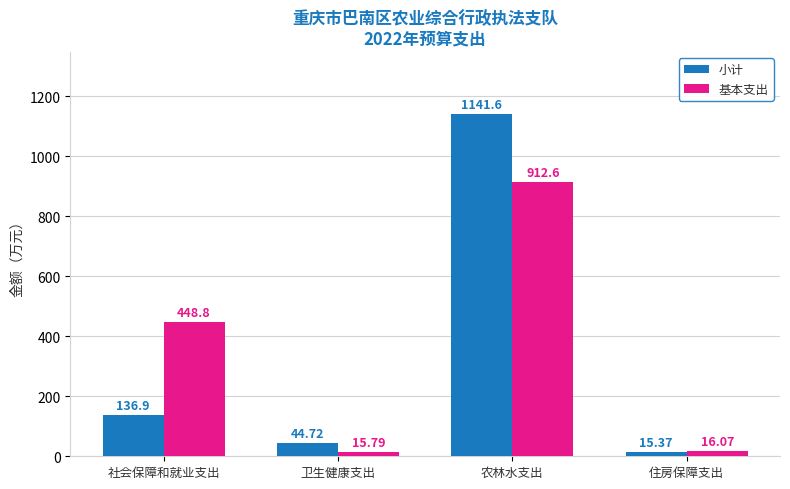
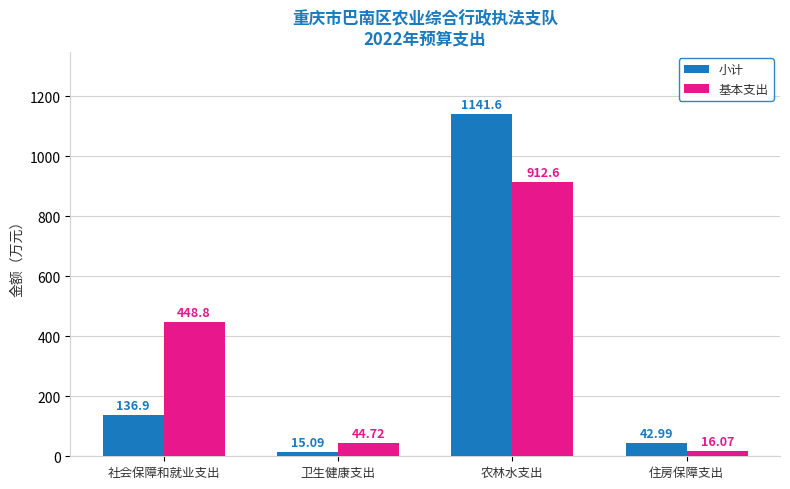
  {
    "小计": {
      "社会保障和就业支出": 136.9,
-     "卫生健康支出": 44.72,
+     "卫生健康支出": 15.09,
      "农林水支出": 1141.6,
-     "住房保障支出": 15.37
+     "住房保障支出": 42.99
    },
    "基本支出": {
      "社会保障和就业支出": 448.8,
-     "卫生健康支出": 15.79,
+     "卫生健康支出": 44.72,
      "农林水支出": 912.6,
      "住房保障支出": 16.07
    }
  }
